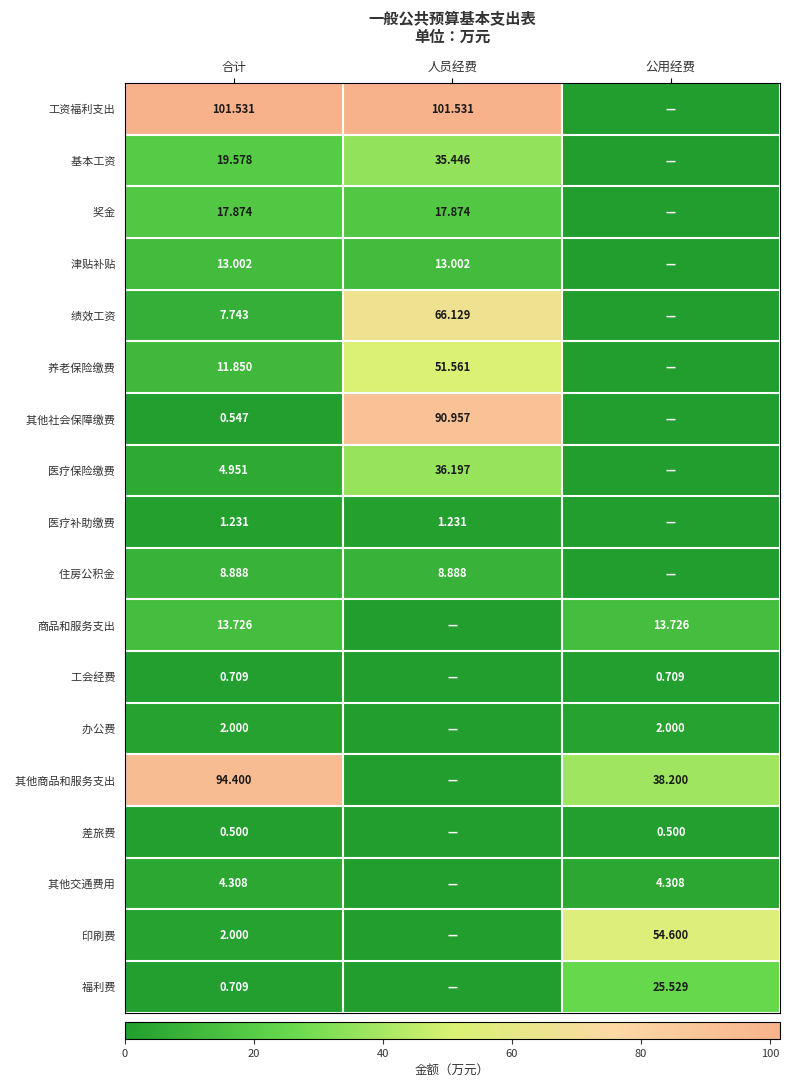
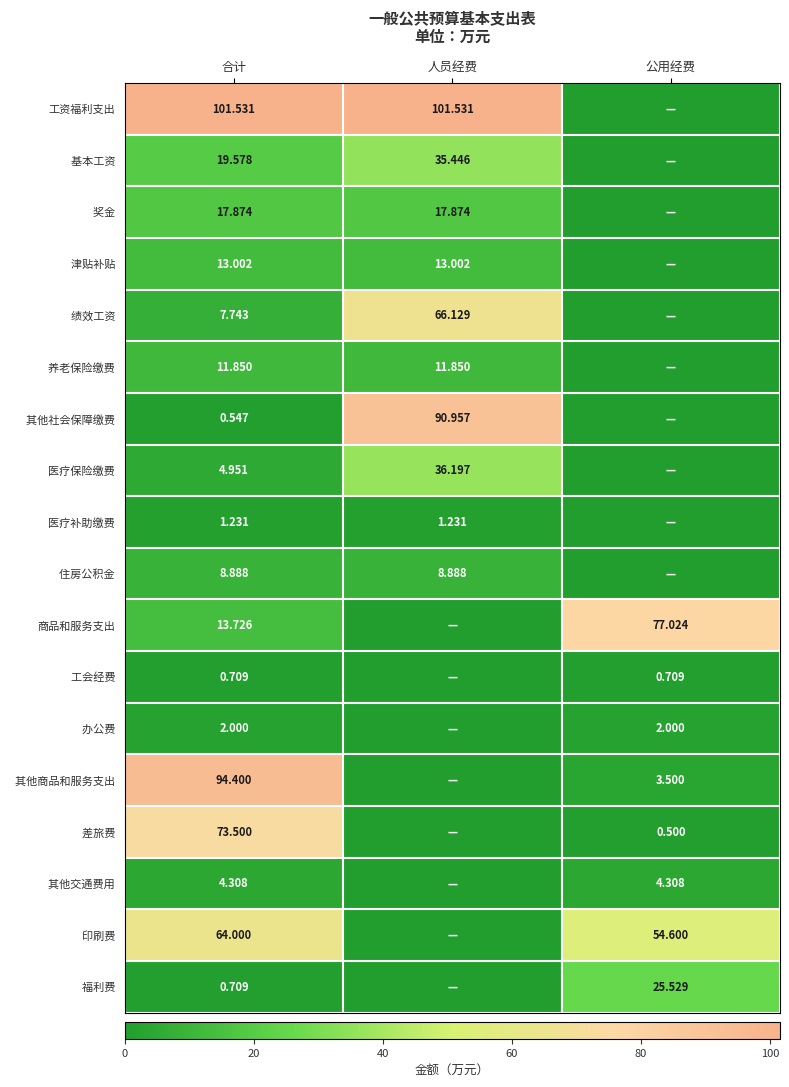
  {
    "工资福利支出": {
      "合计": 101.531,
      "人员经费": 101.531
    },
    "基本工资": {
      "合计": 19.578,
      "人员经费": 35.446
    },
    "奖金": {
      "合计": 17.874,
      "人员经费": 17.874
    },
    "津贴补贴": {
      "合计": 13.002,
      "人员经费": 13.002
    },
    "绩效工资": {
      "合计": 7.743,
      "人员经费": 66.129
    },
    "养老保险缴费": {
      "合计": 11.850,
-     "人员经费": 51.561
+     "人员经费": 11.850
    },
    "其他社会保障缴费": {
      "合计": 0.547,
      "人员经费": 90.957
    },
    "医疗保险缴费": {
      "合计": 4.951,
      "人员经费": 36.197
    },
    "医疗补助缴费": {
      "合计": 1.231,
      "人员经费": 1.231
    },
    "住房公积金": {
      "合计": 8.888,
      "人员经费": 8.888
    },
    "商品和服务支出": {
      "合计": 13.726,
-     "公用经费": 13.726
+     "公用经费": 77.024
    },
    "工会经费": {
      "合计": 0.709,
      "公用经费": 0.709
    },
    "办公费": {
      "合计": 2.000,
      "公用经费": 2.000
    },
    "其他商品和服务支出": {
      "合计": 94.400,
-     "公用经费": 38.200
+     "公用经费": 3.500
    },
    "差旅费": {
-     "合计": 0.500,
+     "合计": 73.500,
      "公用经费": 0.500
    },
    "其他交通费用": {
      "合计": 4.308,
      "公用经费": 4.308
    },
    "印刷费": {
-     "合计": 2.000,
+     "合计": 64.000,
      "公用经费": 54.600
    },
    "福利费": {
      "合计": 0.709,
      "公用经费": 25.529
    }
  }
